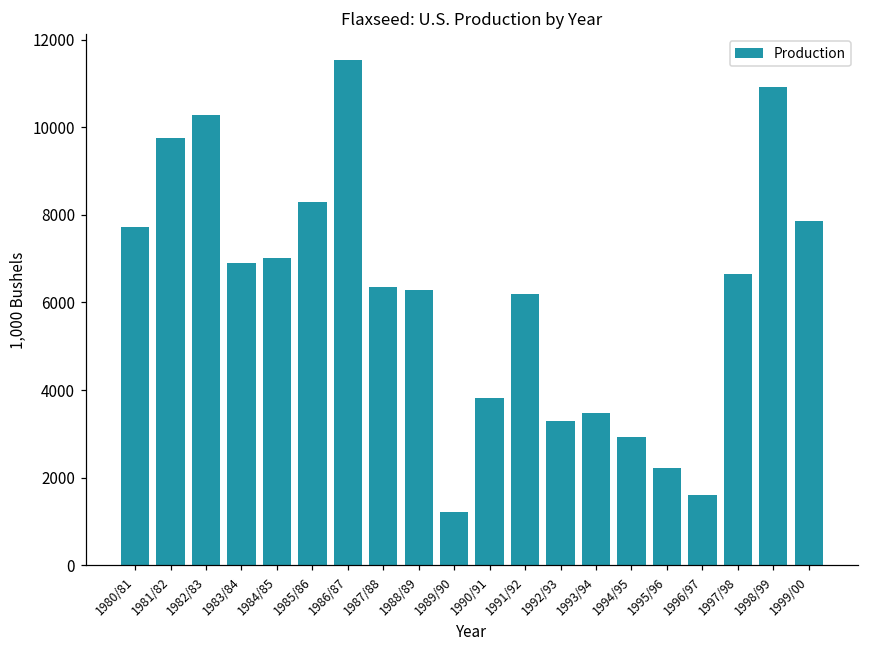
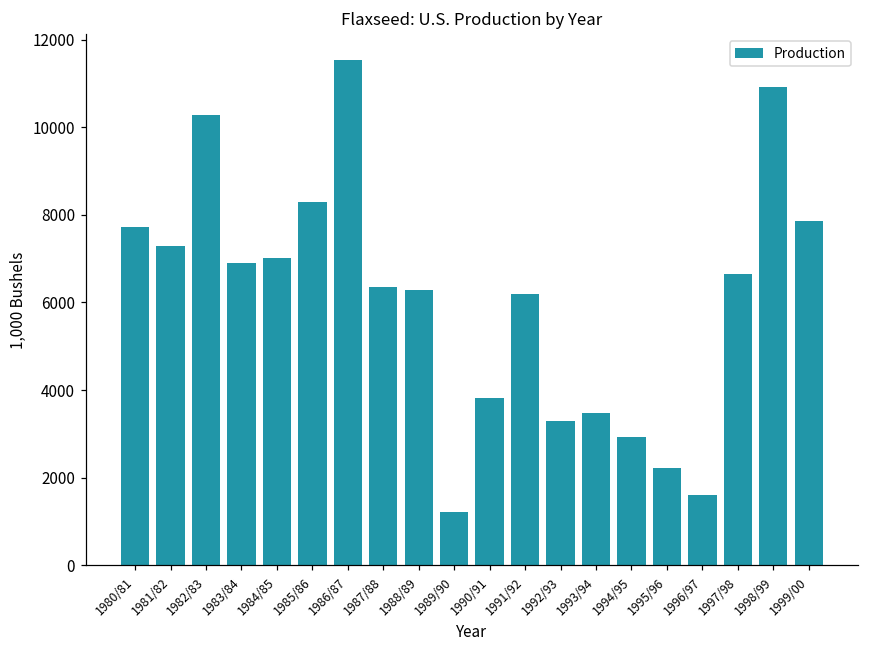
  {
    "1980/81": 7700,
-   "1981/82": 9700,
+   "1981/82": 7300,
    "1982/83": 10300,
    "1983/84": 6900,
    "1984/85": 7000,
    "1985/86": 8300,
    "1986/87": 11500,
    "1987/88": 6300,
    "1988/89": 6300,
    "1989/90": 1200,
    "1990/91": 3800,
    "1991/92": 6200,
    "1992/93": 3300,
    "1993/94": 3500,
    "1994/95": 2900,
    "1995/96": 2200,
    "1996/97": 1600,
    "1997/98": 6700,
    "1998/99": 10900,
    "1999/00": 7900
  }
